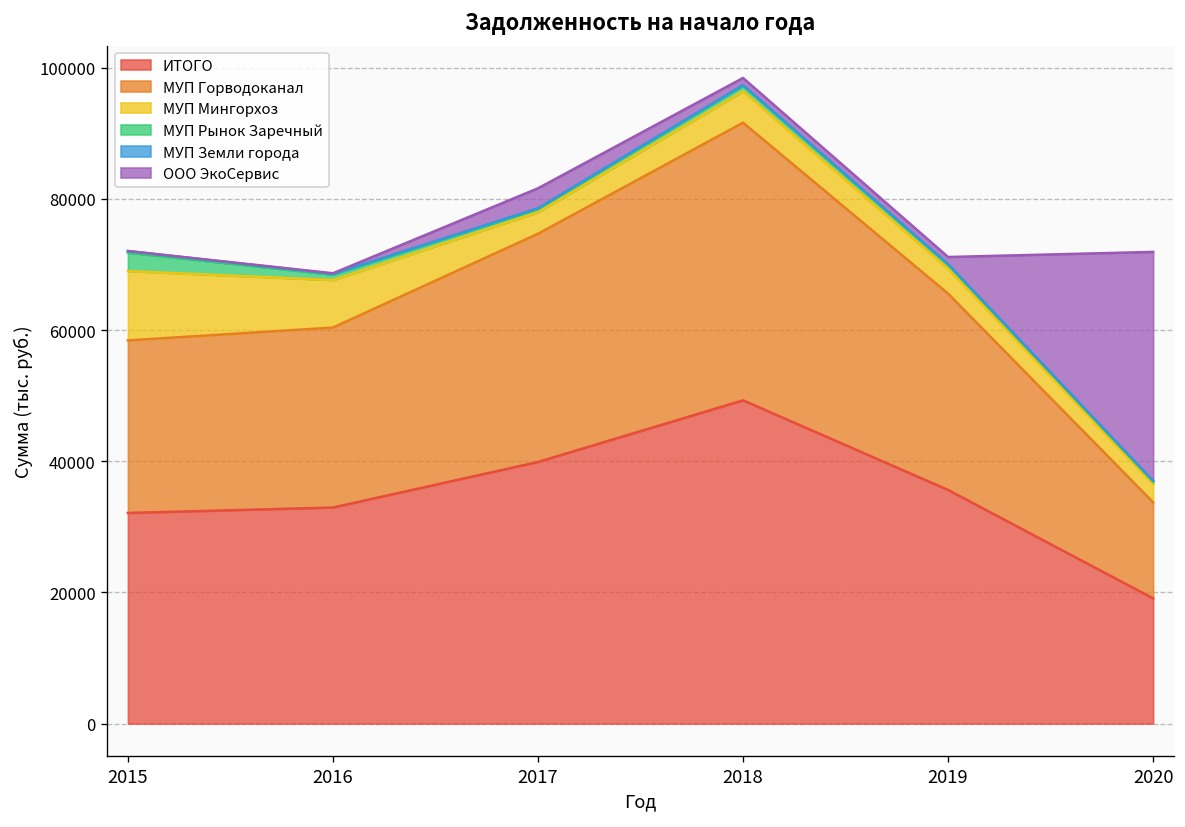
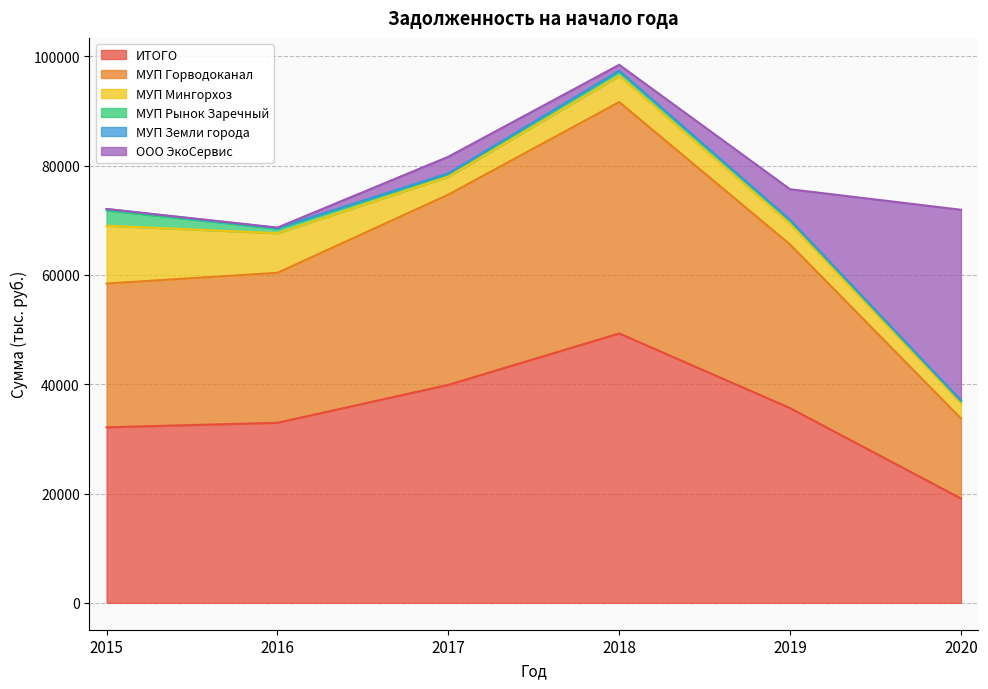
  {
    "МУП Мингорхоз": {
      "2015": 11000,
      "2016": 7000,
      "2017": 3000,
      "2018": 5000,
      "2019": 4000
    },
    "ООО ЭкоСервис": {
      "2017": 3000,
      "2018": 1000,
-     "2019": 1000,
+     "2019": 6000,
      "2020": 35000
    }
  }
